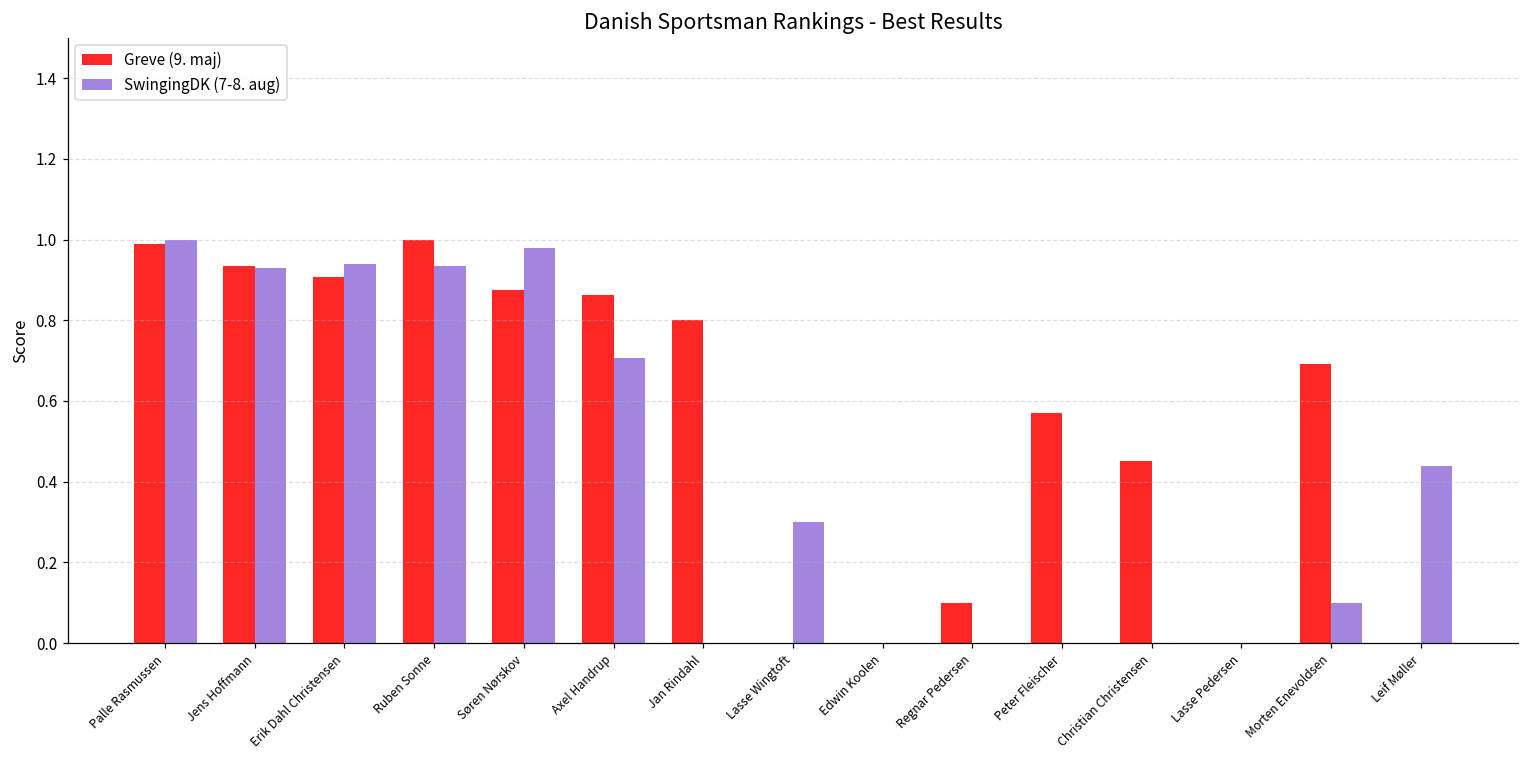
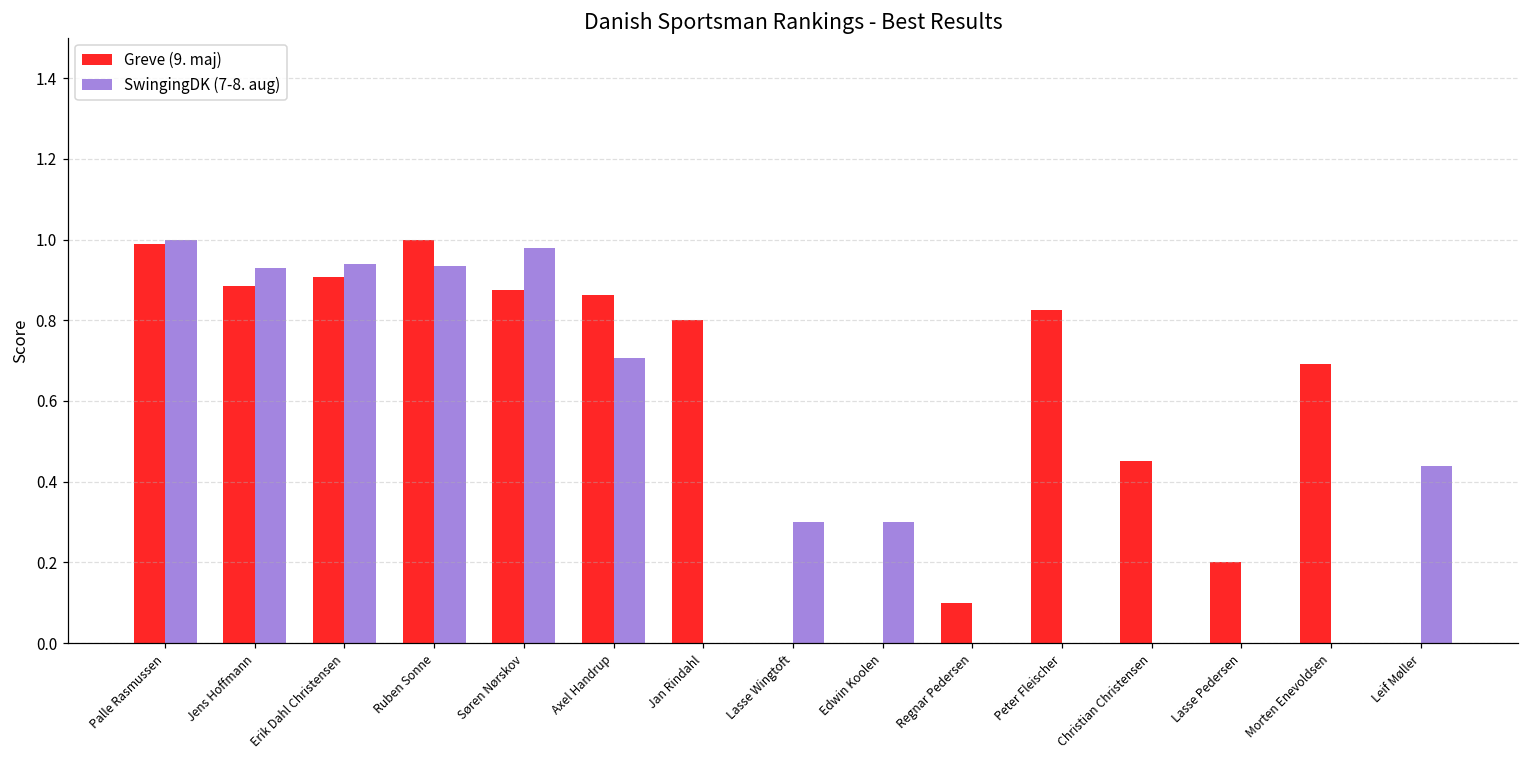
  {
    "Greve (9. maj)": {
      "Palle Rasmussen": 0.99,
-     "Jens Hoffmann": 0.93,
+     "Jens Hoffmann": 0.89,
      "Erik Dahl Christensen": 0.91,
      "Ruben Sonne": 1.00,
      "Søren Nørskov": 0.87,
      "Axel Handrup": 0.86,
      "Jan Rindahl": 0.80,
      "Lasse Wingtoft": 0.00,
      "Edwin Koolen": 0.00,
      "Regnar Pedersen": 0.10,
-     "Peter Fleischer": 0.57,
+     "Peter Fleischer": 0.83,
      "Christian Christensen": 0.45,
-     "Lasse Pedersen": 0.0,
+     "Lasse Pedersen": 0.2,
      "Morten Enevoldsen": 0.69,
      "Leif Møller": 0.00
    },
    "SwingingDK (7-8. aug)": {
      "Palle Rasmussen": 1.0,
      "Jens Hoffmann": 0.93,
      "Erik Dahl Christensen": 0.94,
      "Ruben Sonne": 0.94,
      "Søren Nørskov": 0.98,
      "Axel Handrup": 0.71,
      "Jan Rindahl": 0.0,
      "Lasse Wingtoft": 0.3,
-     "Edwin Koolen": 0.0,
+     "Edwin Koolen": 0.3,
      "Regnar Pedersen": 0.0,
      "Peter Fleischer": 0.0,
      "Christian Christensen": 0.0,
      "Lasse Pedersen": 0.0,
-     "Morten Enevoldsen": 0.1,
+     "Morten Enevoldsen": 0.0,
      "Leif Møller": 0.44
    }
  }
